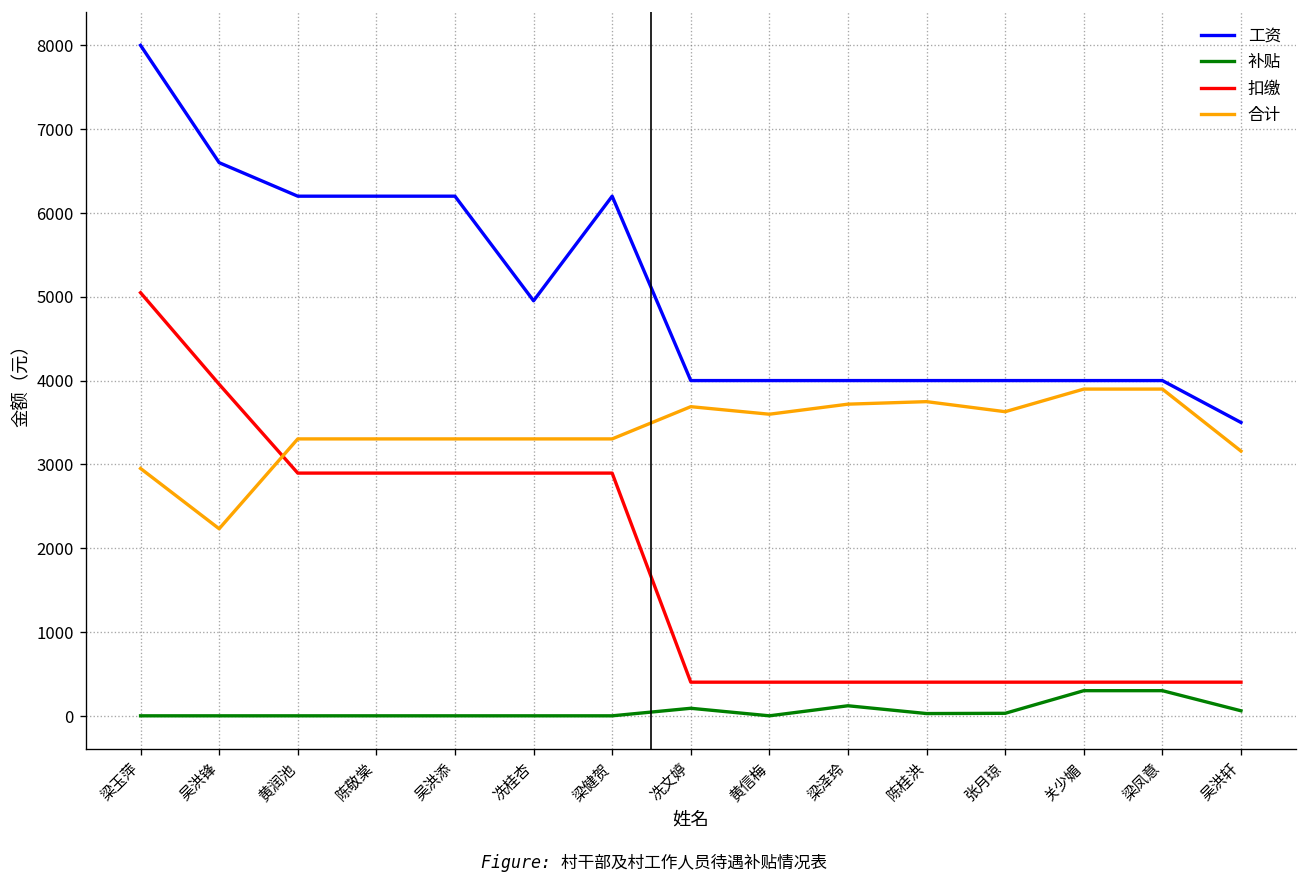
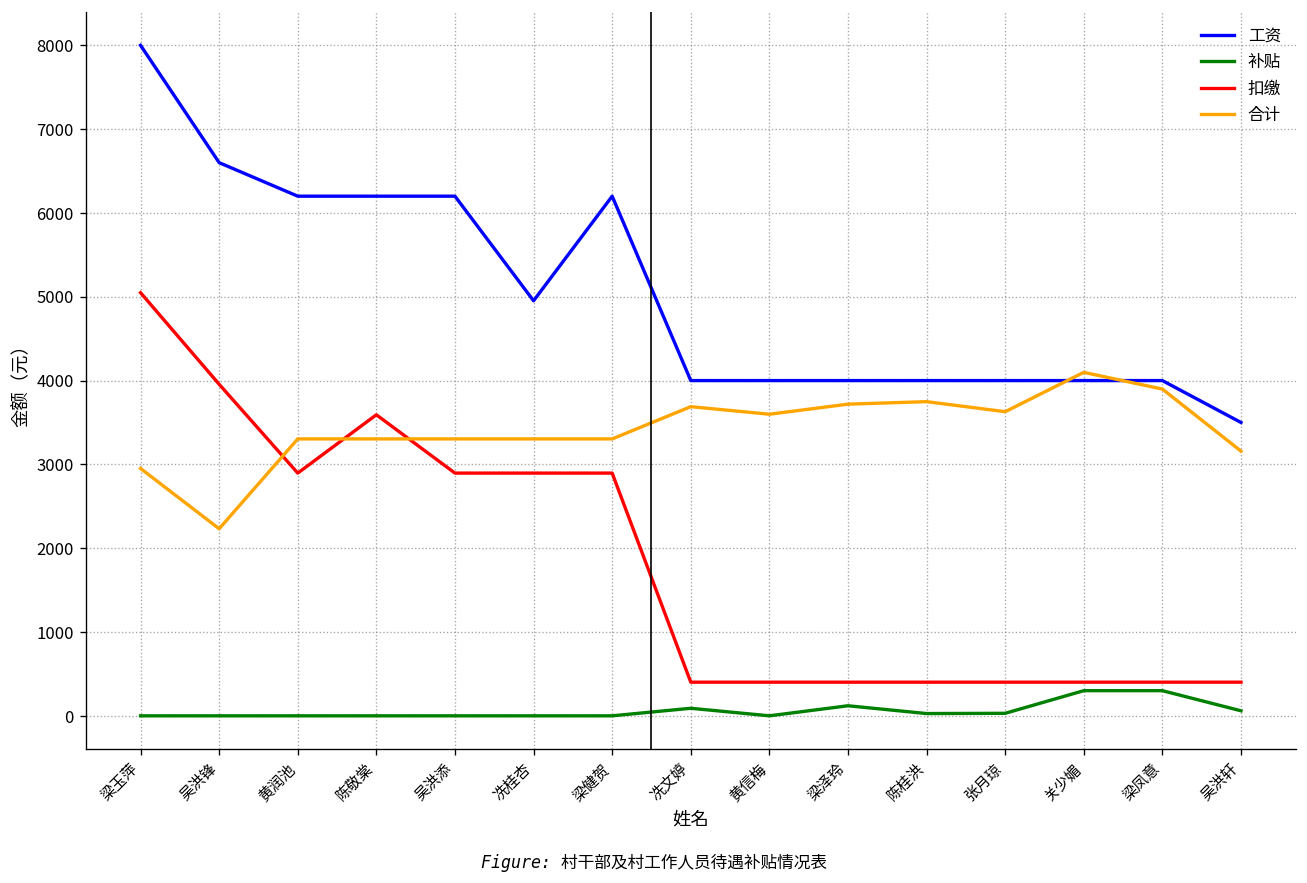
  {
    "工资": {
      "梁玉萍": 8000,
      "吴洪锋": 6600,
      "黄润池": 6200,
      "陈敬棠": 6200,
      "吴洪添": 6200,
      "冼桂杏": 5000,
      "梁健贺": 6200,
      "冼文婷": 4000,
      "黄信梅": 4000,
      "梁泽玲": 4000,
      "陈桂洪": 4000,
      "张月琼": 4000,
      "关少媚": 4000,
      "梁凤意": 4000,
      "吴洪轩": 3500
    },
    "补贴": {
      "梁玉萍": 0,
      "吴洪锋": 0,
      "黄润池": 0,
      "陈敬棠": 0,
      "吴洪添": 0,
      "冼桂杏": 0,
      "梁健贺": 0,
      "冼文婷": 100,
      "黄信梅": 0,
      "梁泽玲": 100,
      "陈桂洪": 0,
      "张月琼": 0,
      "关少媚": 300,
      "梁凤意": 300,
      "吴洪轩": 100
    },
    "扣缴": {
      "梁玉萍": 5000,
      "吴洪锋": 4000,
      "黄润池": 2900,
-     "陈敬棠": 2900,
+     "陈敬棠": 3600,
      "吴洪添": 2900,
      "冼桂杏": 2900,
      "梁健贺": 2900,
      "冼文婷": 400,
      "黄信梅": 400,
      "梁泽玲": 400,
      "陈桂洪": 400,
      "张月琼": 400,
      "关少媚": 400,
      "梁凤意": 400,
      "吴洪轩": 400
    },
    "合计": {
      "梁玉萍": 3000,
      "吴洪锋": 2200,
      "黄润池": 3300,
      "陈敬棠": 3300,
      "吴洪添": 3300,
      "冼桂杏": 3300,
      "梁健贺": 3300,
      "冼文婷": 3700,
      "黄信梅": 3600,
      "梁泽玲": 3700,
      "陈桂洪": 3700,
      "张月琼": 3600,
-     "关少媚": 3900,
+     "关少媚": 4100,
      "梁凤意": 3900,
      "吴洪轩": 3200
    }
  }
